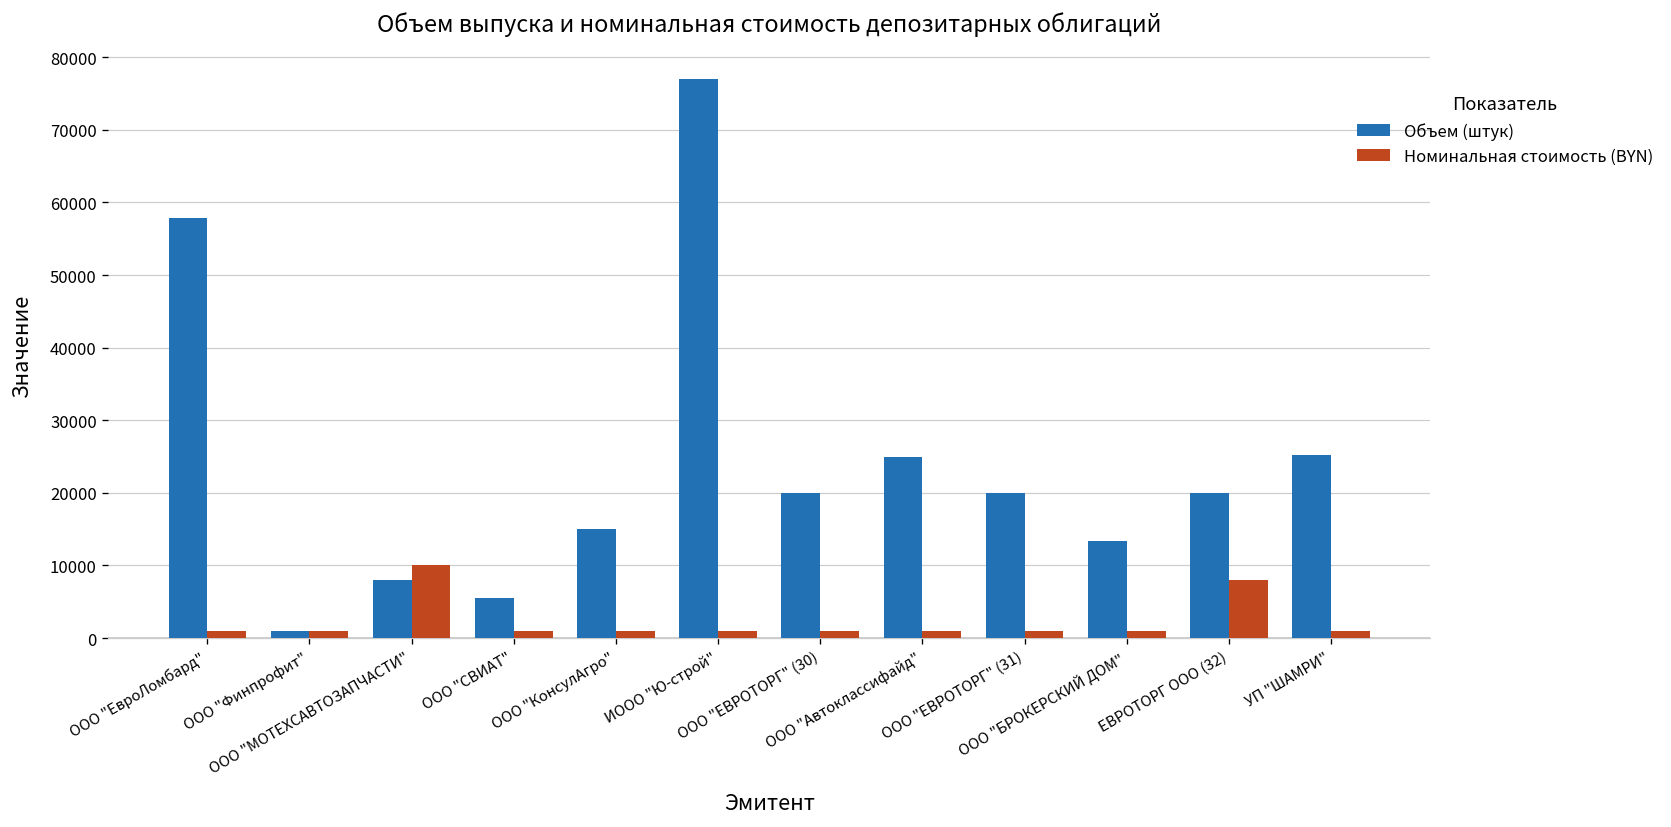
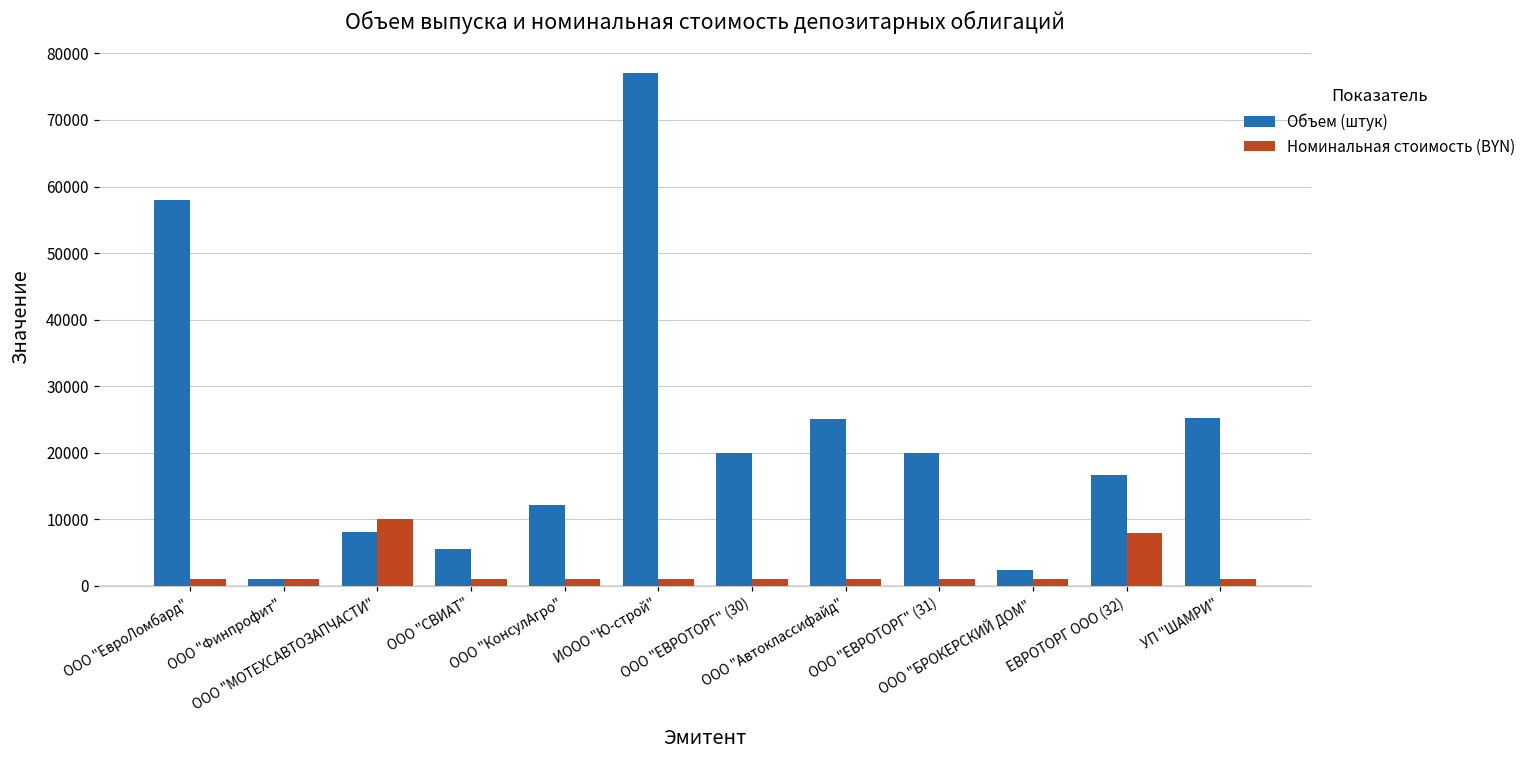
  {
    "Объем (штук)": {
      "ООО \"ЕвроЛомбард\"": 58000,
      "ООО \"Финпрофит\"": 1000,
      "ООО \"МОТЕХСАВТОЗАПЧАСТИ\"": 8000,
      "ООО \"СВИАТ\"": 6000,
-     "ООО \"КонсулАгро\"": 15000,
+     "ООО \"КонсулАгро\"": 12000,
      "ИООО \"Ю-строй\"": 77000,
      "ООО \"ЕВРОТОРГ\" (30)": 20000,
      "ООО \"Автоклассифайд\"": 25000,
      "ООО \"ЕВРОТОРГ\" (31)": 20000,
-     "ООО \"БРОКЕРСКИЙ ДОМ\"": 13000,
-     "ЕВРОТОРГ ООО (32)": 20000,
+     "ООО \"БРОКЕРСКИЙ ДОМ\"": 2000,
+     "ЕВРОТОРГ ООО (32)": 17000,
      "УП \"ШАМРИ\"": 25000
    },
    "Номинальная стоимость (BYN)": {
      "ООО \"ЕвроЛомбард\"": 1000,
      "ООО \"Финпрофит\"": 1000,
      "ООО \"МОТЕХСАВТОЗАПЧАСТИ\"": 10000,
      "ООО \"СВИАТ\"": 1000,
      "ООО \"КонсулАгро\"": 1000,
      "ИООО \"Ю-строй\"": 1000,
      "ООО \"ЕВРОТОРГ\" (30)": 1000,
      "ООО \"Автоклассифайд\"": 1000,
      "ООО \"ЕВРОТОРГ\" (31)": 1000,
      "ООО \"БРОКЕРСКИЙ ДОМ\"": 1000,
      "ЕВРОТОРГ ООО (32)": 8000,
      "УП \"ШАМРИ\"": 1000
    }
  }
